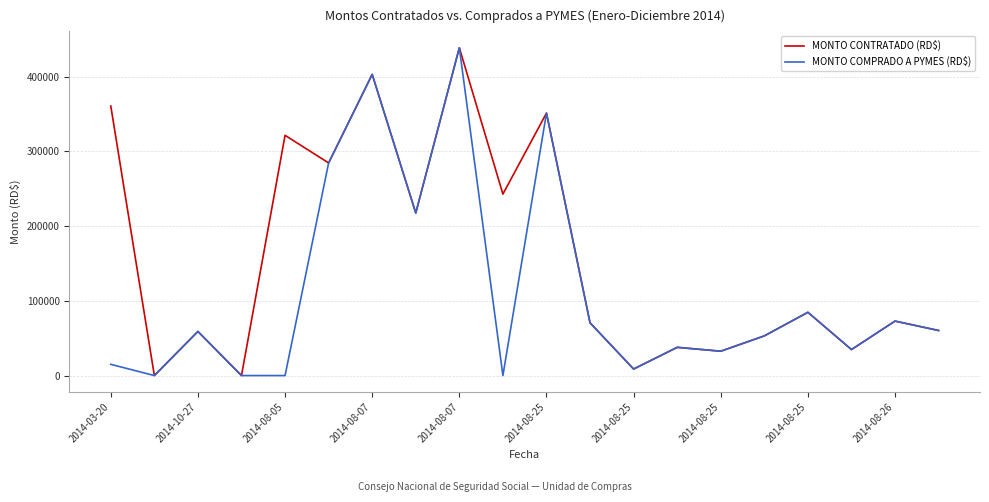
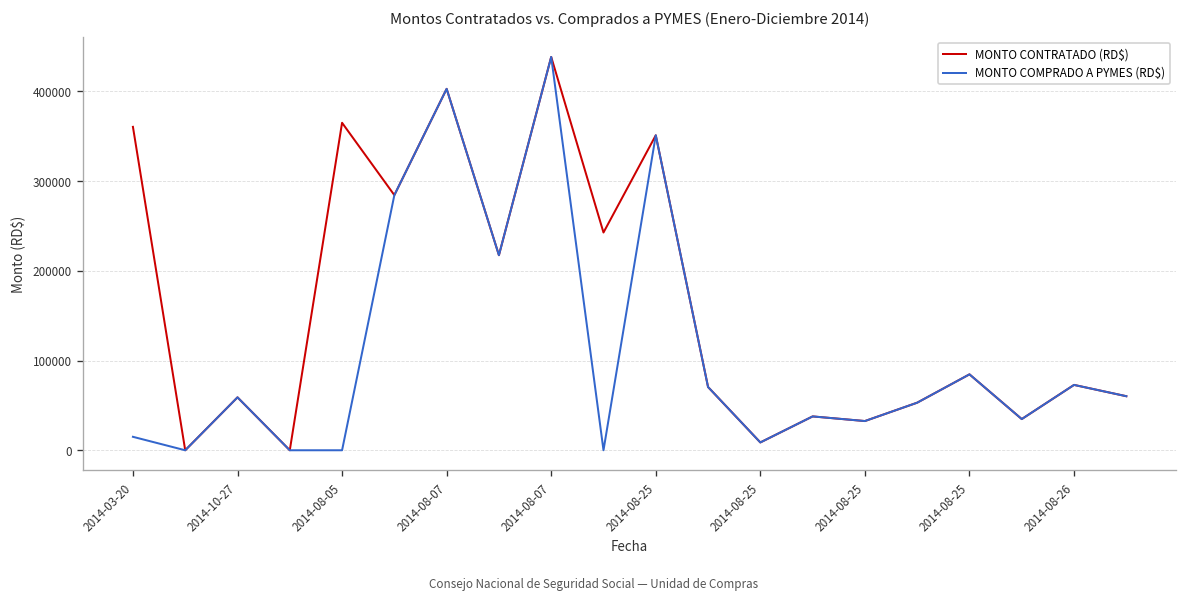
  {
    "MONTO CONTRATADO (RD$)": {
      "2014-03-20": 360000,
-     "2014-08-05": 320000
+     "2014-08-05": 370000
    },
    "MONTO COMPRADO A PYMES (RD$)": {
      "2014-03-20": 20000,
      "2014-08-05": 0
    }
  }
